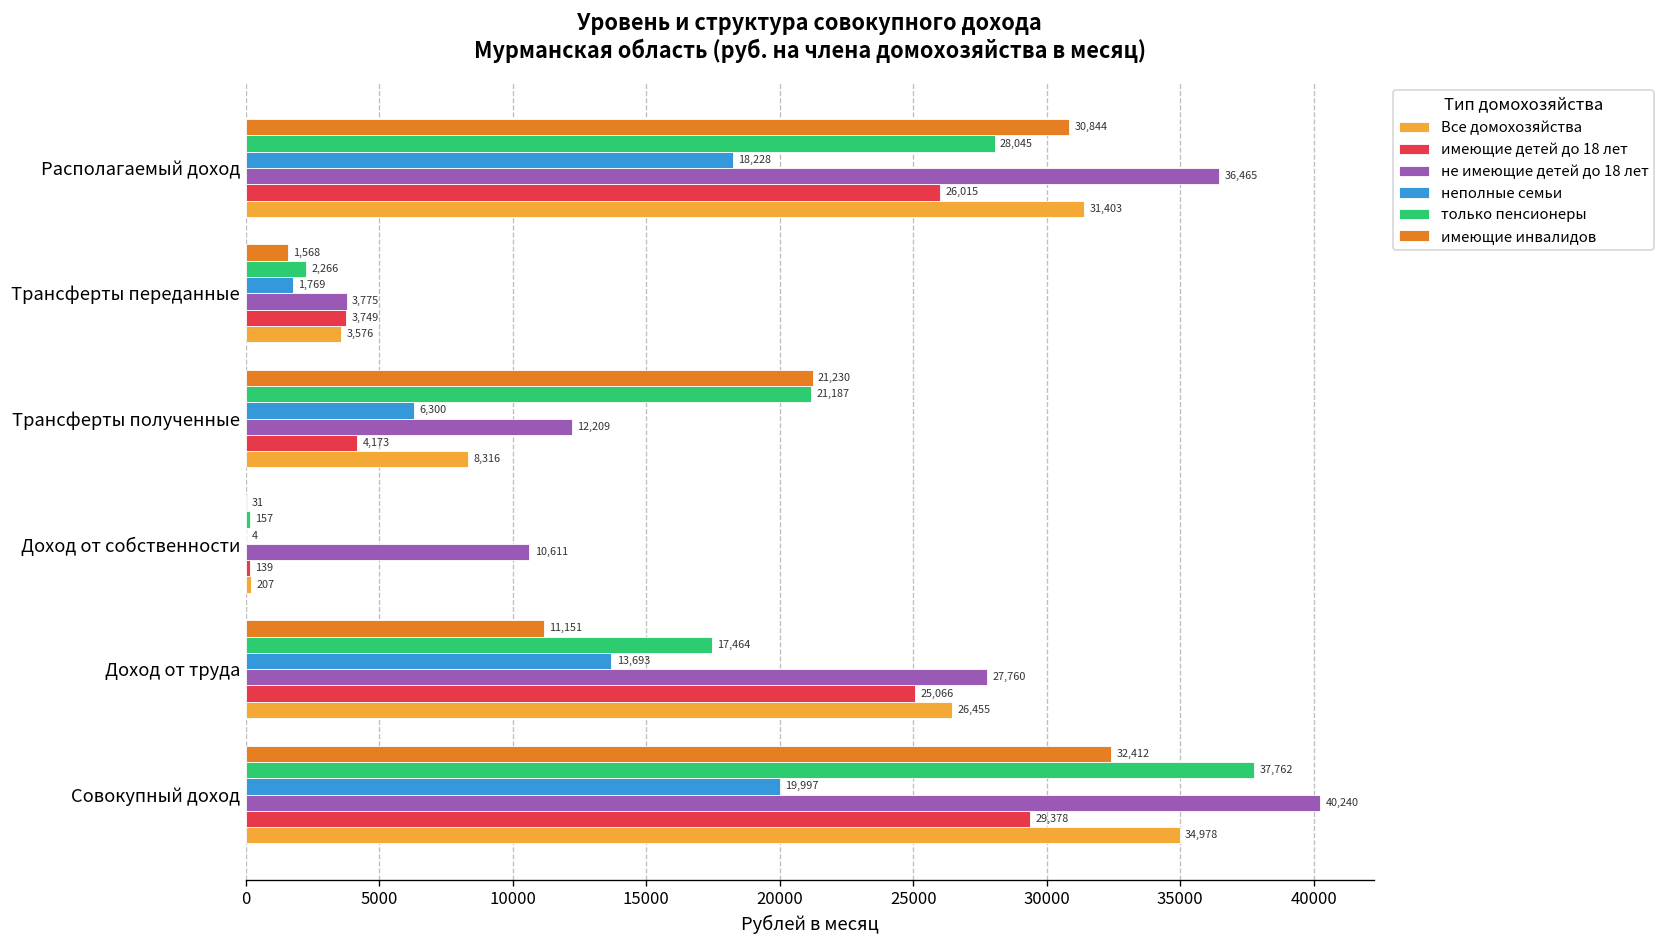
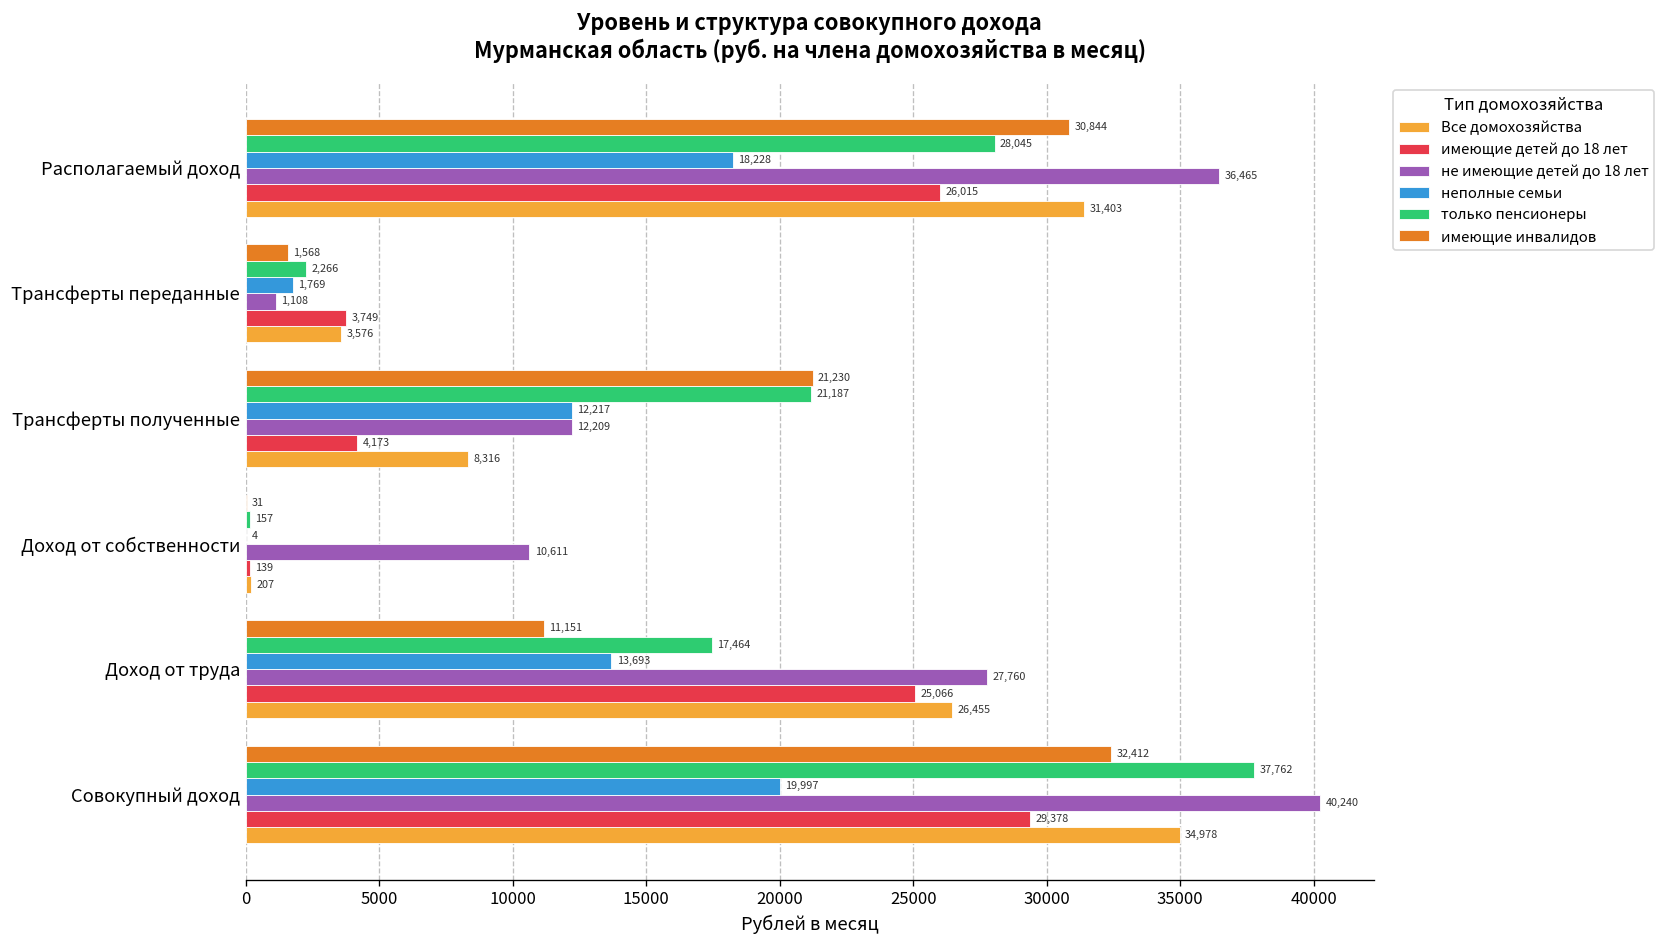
  {
    "имеющие детей до 18 лет": {
      "Располагаемый доход": "26,015",
      "Трансферты переданные": "3,749",
      "Трансферты полученные": "4,173",
      "Доход от собственности": "139",
      "Доход от труда": "25,066",
      "Совокупный доход": "29,378"
    },
    "не имеющие детей до 18 лет": {
      "Располагаемый доход": "36,465",
-     "Трансферты переданные": "3,775",
+     "Трансферты переданные": "1,108",
      "Трансферты полученные": "12,209",
      "Доход от собственности": "10,611",
      "Доход от труда": "27,760",
      "Совокупный доход": "40,240"
    },
    "неполные семьи": {
      "Располагаемый доход": "18,228",
      "Трансферты переданные": "1,769",
-     "Трансферты полученные": "6,300",
+     "Трансферты полученные": "12,217",
      "Доход от собственности": "4",
      "Доход от труда": "13,693",
      "Совокупный доход": "19,997"
    },
    "только пенсионеры": {
      "Располагаемый доход": "28,045",
      "Трансферты переданные": "2,266",
      "Трансферты полученные": "21,187",
      "Доход от собственности": "157",
      "Доход от труда": "17,464",
      "Совокупный доход": "37,762"
    }
  }
